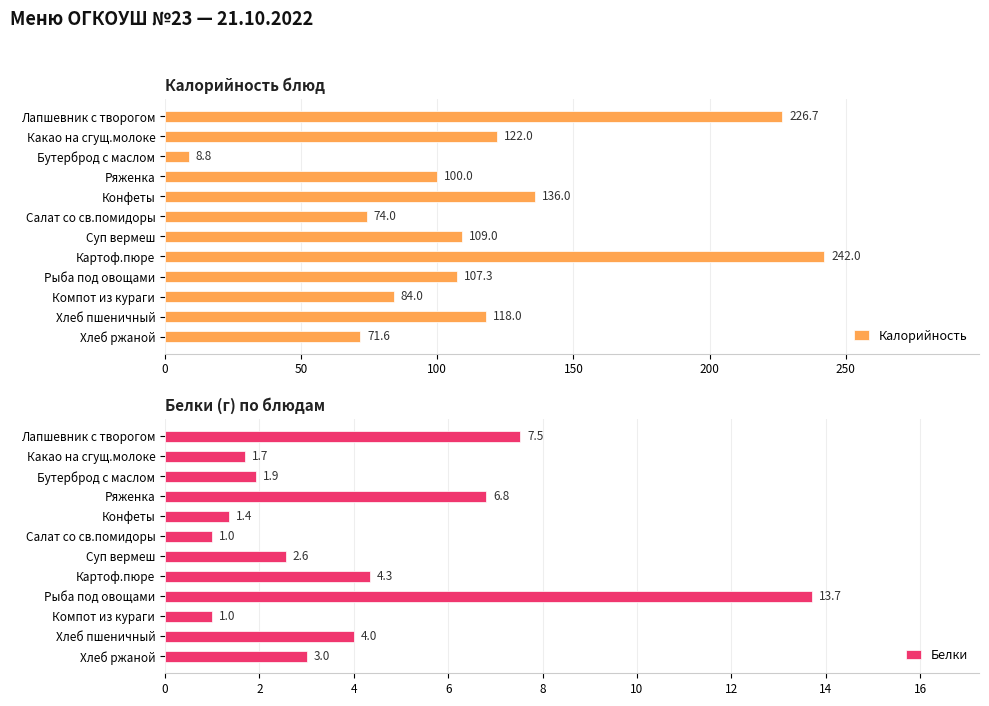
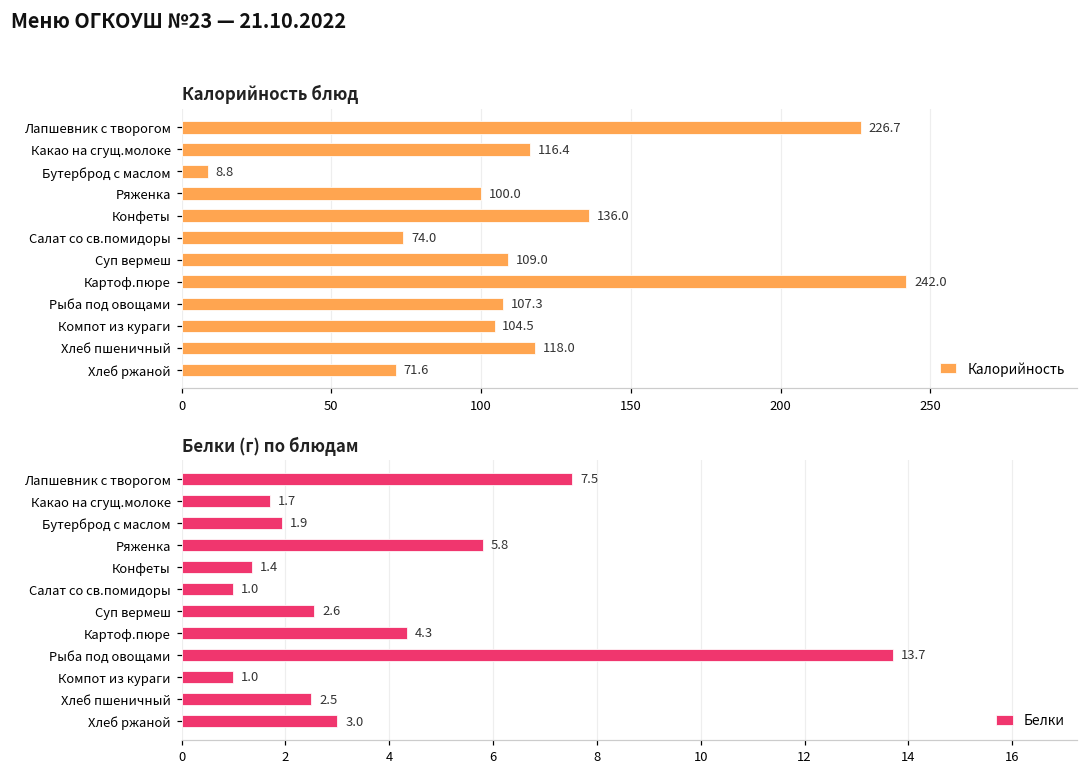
  {
    "Калорийность блюд": {
      "Лапшевник с творогом": 226.7,
-     "Какао на сгущ.молоке": 122.0,
+     "Какао на сгущ.молоке": 116.4,
      "Бутерброд с маслом": 8.8,
      "Ряженка": 100.0,
      "Конфеты": 136.0,
      "Салат со св.помидоры": 74.0,
      "Суп вермеш": 109.0,
      "Картоф.пюре": 242.0,
      "Рыба под овощами": 107.3,
-     "Компот из кураги": 84.0,
+     "Компот из кураги": 104.5,
      "Хлеб пшеничный": 118.0,
      "Хлеб ржаной": 71.6
    },
    "Белки (г) по блюдам": {
      "Лапшевник с творогом": 7.5,
      "Какао на сгущ.молоке": 1.7,
      "Бутерброд с маслом": 1.9,
-     "Ряженка": 6.8,
+     "Ряженка": 5.8,
      "Конфеты": 1.4,
      "Салат со св.помидоры": 1.0,
      "Суп вермеш": 2.6,
      "Картоф.пюре": 4.3,
      "Рыба под овощами": 13.7,
      "Компот из кураги": 1.0,
-     "Хлеб пшеничный": 4.0,
+     "Хлеб пшеничный": 2.5,
      "Хлеб ржаной": 3.0
    }
  }
